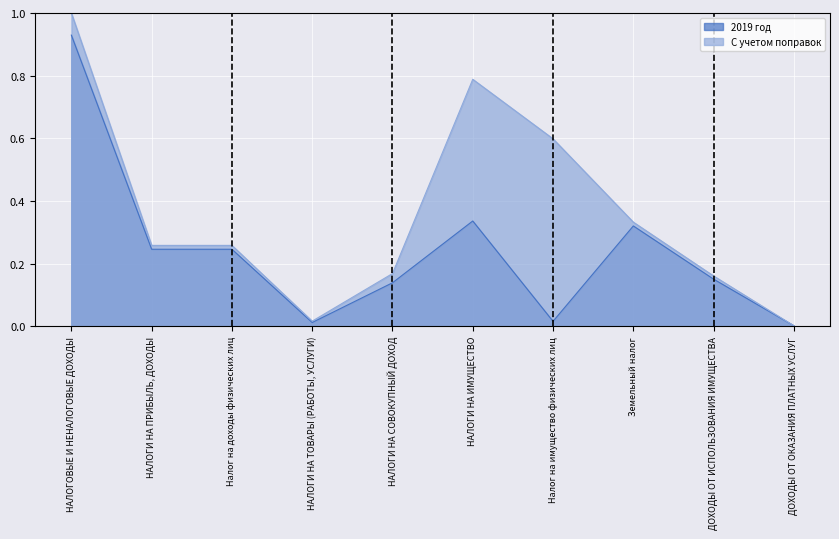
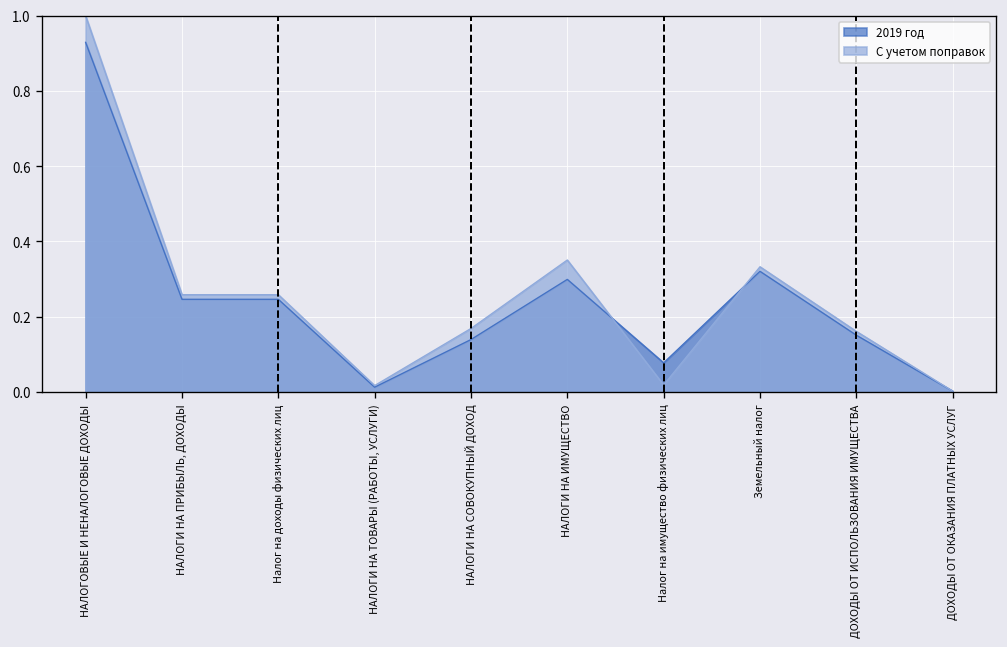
  {
    "2019 год": {
      "НАЛОГОВЫЕ И НЕНАЛОГОВЫЕ ДОХОДЫ": 0.93,
      "НАЛОГИ НА ПРИБЫЛЬ, ДОХОДЫ": 0.25,
      "Налог на доходы физических лиц": 0.25,
      "НАЛОГИ НА СОВОКУПНЫЙ ДОХОД": 0.14,
-     "НАЛОГИ НА ИМУЩЕСТВО": 0.34,
-     "Налог на имущество физических лиц": 0.02,
+     "НАЛОГИ НА ИМУЩЕСТВО": 0.30,
+     "Налог на имущество физических лиц": 0.08,
      "Земельный налог": 0.32,
      "ДОХОДЫ ОТ ИСПОЛЬЗОВАНИЯ ИМУЩЕСТВА": 0.15
    },
    "С учетом поправок": {
      "НАЛОГОВЫЕ И НЕНАЛОГОВЫЕ ДОХОДЫ": 1.00,
      "НАЛОГИ НА ПРИБЫЛЬ, ДОХОДЫ": 0.26,
      "Налог на доходы физических лиц": 0.26,
      "НАЛОГИ НА СОВОКУПНЫЙ ДОХОД": 0.17,
-     "НАЛОГИ НА ИМУЩЕСТВО": 0.79,
-     "Налог на имущество физических лиц": 0.60,
+     "НАЛОГИ НА ИМУЩЕСТВО": 0.35,
+     "Налог на имущество физических лиц": 0.02,
      "Земельный налог": 0.33,
      "ДОХОДЫ ОТ ИСПОЛЬЗОВАНИЯ ИМУЩЕСТВА": 0.16
    }
  }
